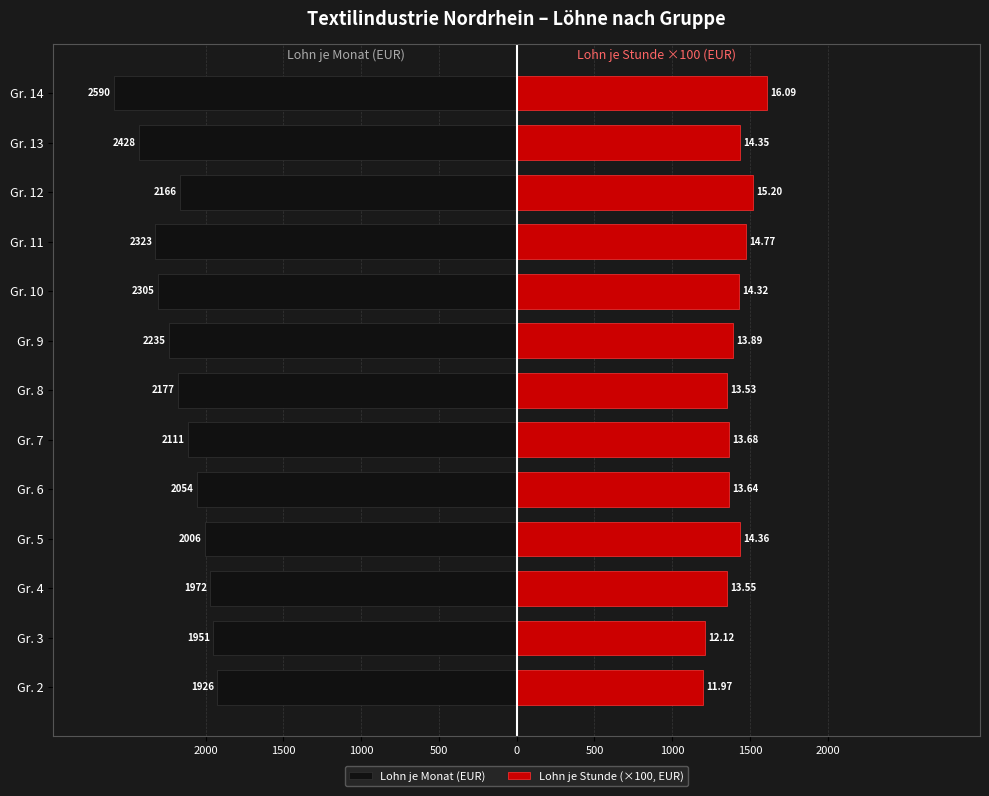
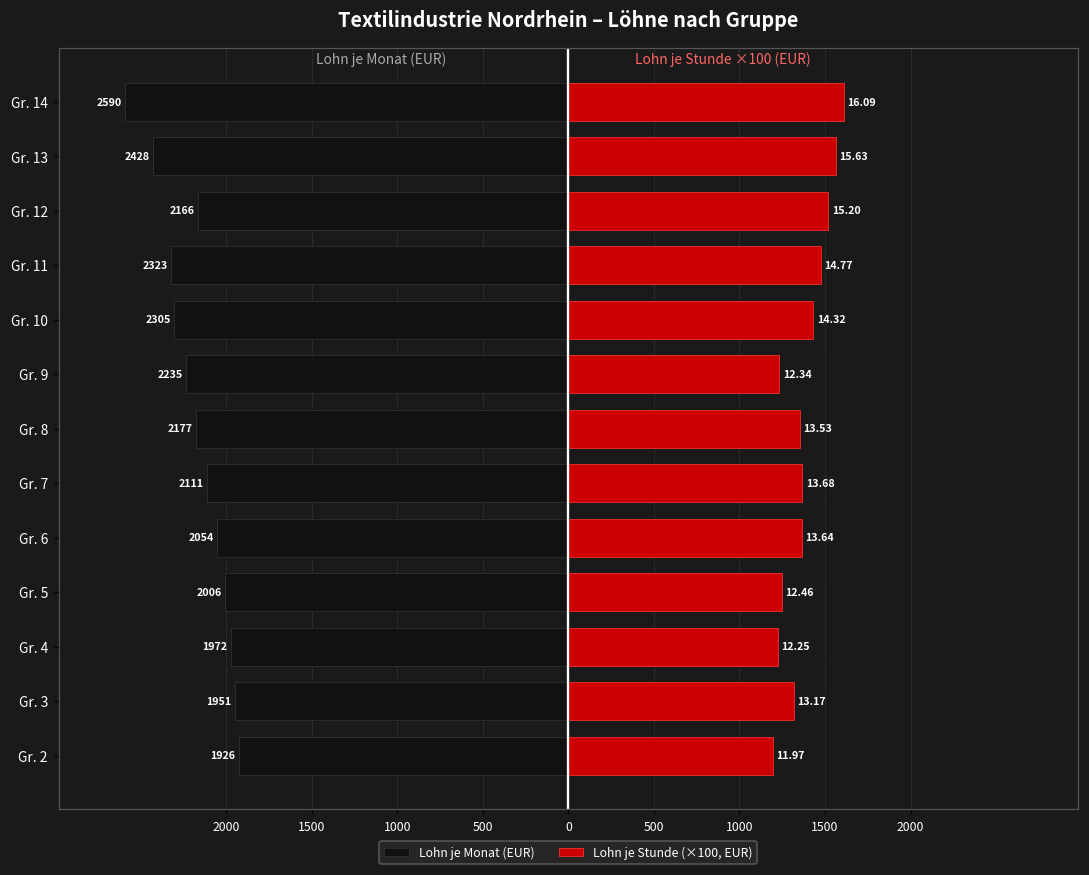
  {
    "Lohn je Stunde (×100, EUR)": {
-     "Gr. 13": 14.35,
-     "Gr. 9": 13.89,
-     "Gr. 5": 14.36,
-     "Gr. 4": 13.55,
-     "Gr. 3": 12.12
+     "Gr. 13": 15.63,
+     "Gr. 9": 12.34,
+     "Gr. 5": 12.46,
+     "Gr. 4": 12.25,
+     "Gr. 3": 13.17
    }
  }
